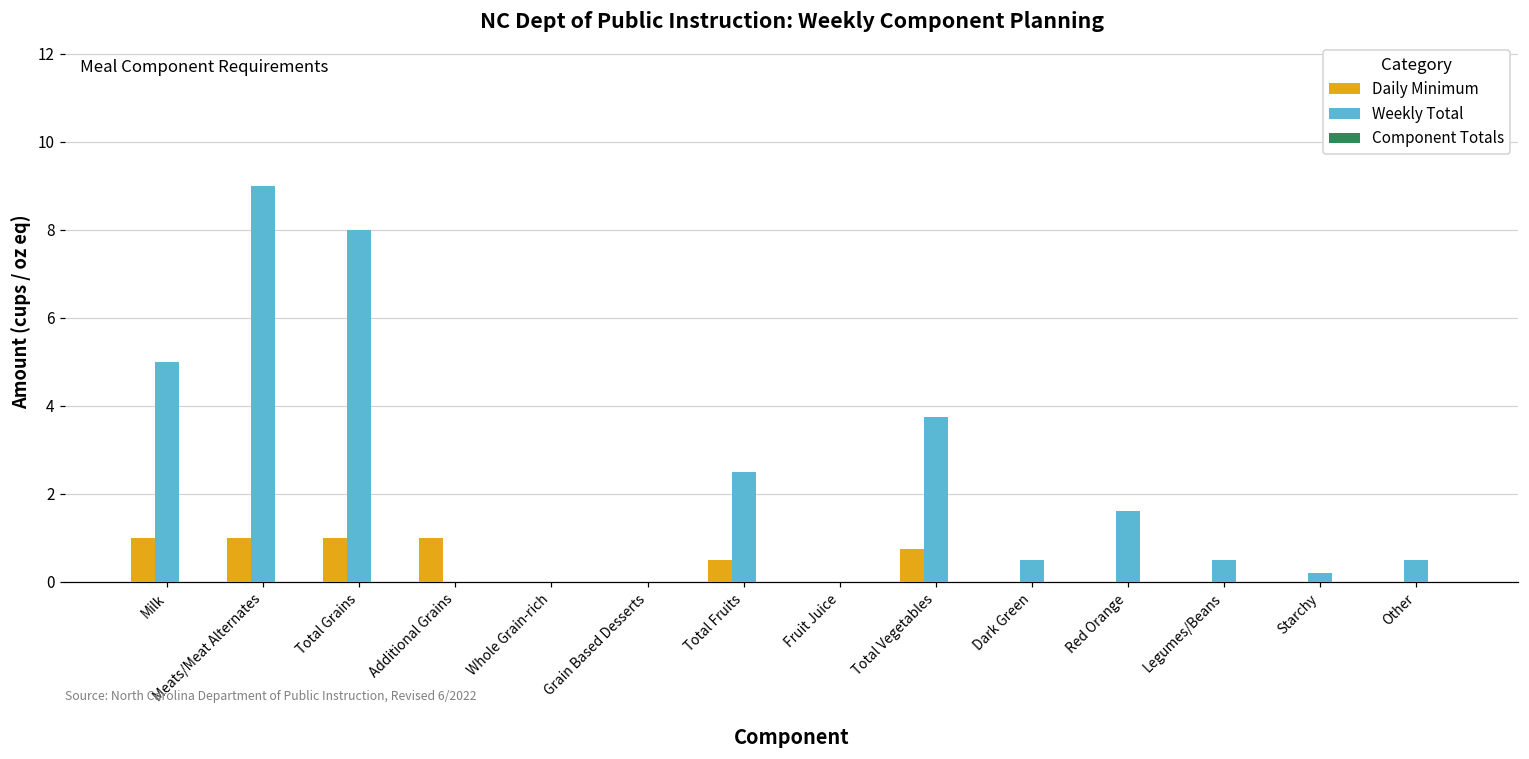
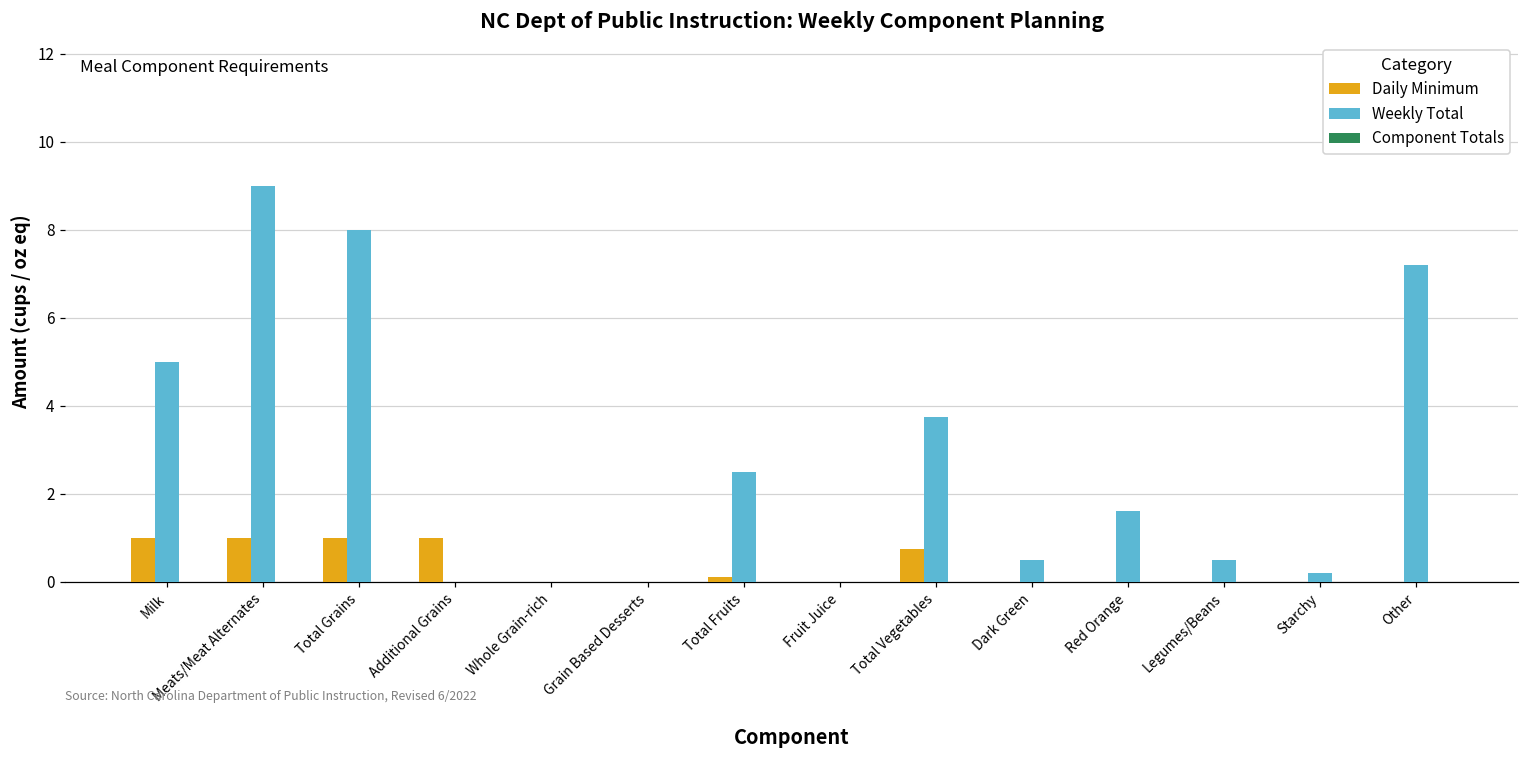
  {
    "Daily Minimum": {
      "Milk": 1.0,
      "Meats/Meat Alternates": 1.0,
      "Total Grains": 1.0,
      "Additional Grains": 1.0,
      "Whole Grain-rich": 0.0,
      "Grain Based Desserts": 0.0,
-     "Total Fruits": 0.5,
+     "Total Fruits": 0.1,
      "Fruit Juice": 0.0,
      "Total Vegetables": 0.8,
      "Dark Green": 0.0,
      "Red Orange": 0.0,
      "Legumes/Beans": 0.0,
      "Starchy": 0.0,
      "Other": 0.0
    },
    "Weekly Total": {
      "Milk": 5.0,
      "Meats/Meat Alternates": 9.0,
      "Total Grains": 8.0,
      "Additional Grains": 0.0,
      "Whole Grain-rich": 0.0,
      "Grain Based Desserts": 0.0,
      "Total Fruits": 2.5,
      "Fruit Juice": 0.0,
      "Total Vegetables": 3.8,
      "Dark Green": 0.5,
      "Red Orange": 1.6,
      "Legumes/Beans": 0.5,
      "Starchy": 0.2,
-     "Other": 0.5
+     "Other": 7.2
    },
    "Component Totals": {
      "Milk": 0.0,
      "Meats/Meat Alternates": 0.0,
      "Total Grains": 0.0,
      "Additional Grains": 0.0,
      "Whole Grain-rich": 0.0,
      "Grain Based Desserts": 0.0,
      "Total Fruits": 0.0,
      "Fruit Juice": 0.0,
      "Total Vegetables": 0.0,
      "Dark Green": 0.0,
      "Red Orange": 0.0,
      "Legumes/Beans": 0.0,
      "Starchy": 0.0,
      "Other": 0.0
    }
  }
